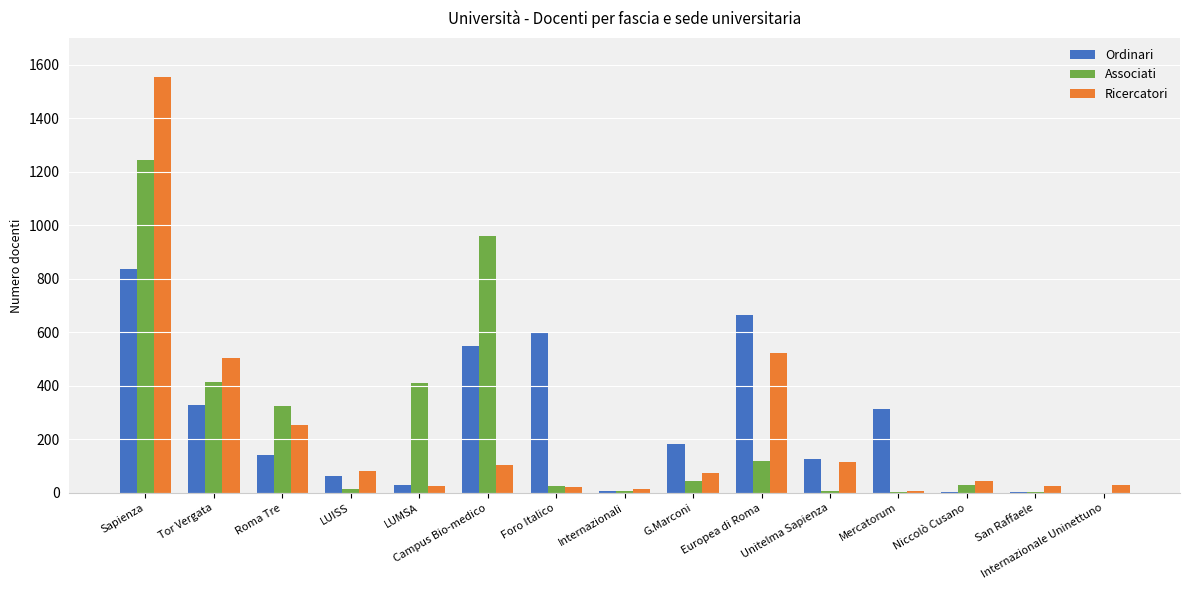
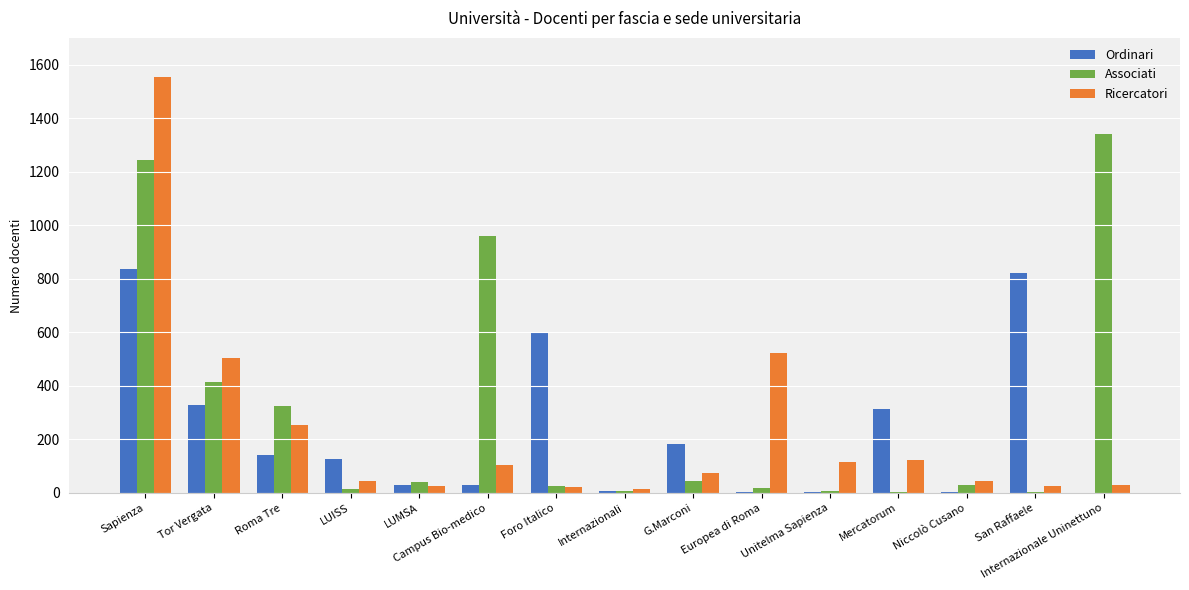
  {
    "Ordinari": {
      "Sapienza": 840,
      "Tor Vergata": 330,
      "Roma Tre": 140,
-     "LUISS": 60,
+     "LUISS": 130,
      "LUMSA": 30,
-     "Campus Bio-medico": 550,
+     "Campus Bio-medico": 30,
      "Foro Italico": 600,
      "G.Marconi": 180,
-     "Europea di Roma": 670,
-     "Unitelma Sapienza": 130,
+     "Europea di Roma": 10,
+     "Unitelma Sapienza": 0,
      "Mercatorum": 310,
-     "San Raffaele": 0
+     "San Raffaele": 820
    },
    "Associati": {
      "Sapienza": 1250,
      "Tor Vergata": 420,
      "Roma Tre": 320,
      "LUISS": 20,
-     "LUMSA": 410,
+     "LUMSA": 40,
      "Campus Bio-medico": 960,
      "Foro Italico": 30,
      "G.Marconi": 40,
-     "Europea di Roma": 120,
+     "Europea di Roma": 20,
      "Niccolò Cusano": 30,
-     "Internazionale Uninettuno": 0
+     "Internazionale Uninettuno": 1340
    },
    "Ricercatori": {
      "Sapienza": 1560,
      "Tor Vergata": 510,
      "Roma Tre": 250,
-     "LUISS": 80,
+     "LUISS": 40,
      "LUMSA": 30,
      "Campus Bio-medico": 100,
      "Foro Italico": 20,
      "Internazionali": 20,
      "G.Marconi": 70,
      "Europea di Roma": 520,
      "Unitelma Sapienza": 120,
-     "Mercatorum": 10,
+     "Mercatorum": 120,
      "Niccolò Cusano": 40,
      "San Raffaele": 30,
      "Internazionale Uninettuno": 30
    }
  }
